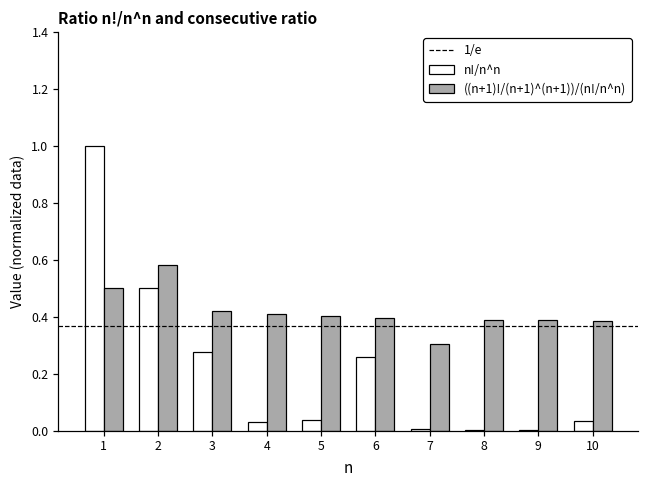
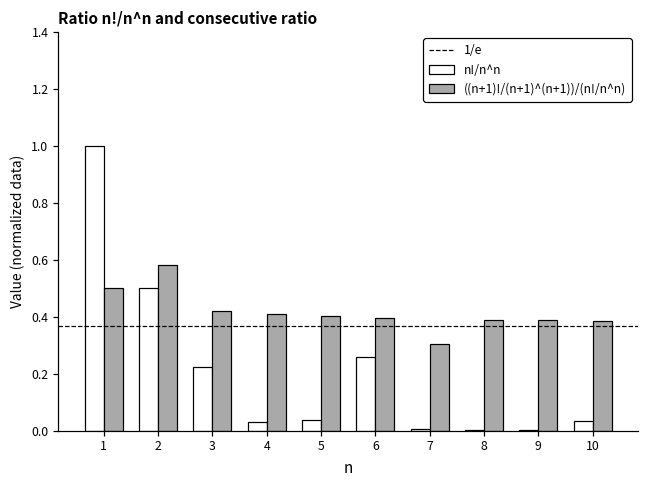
  {
    "n!/n^n": {
      "1": 1.00,
      "2": 0.50,
-     "3": 0.27,
+     "3": 0.22,
      "4": 0.03,
      "5": 0.04,
      "6": 0.26,
      "10": 0.03
    },
    "((n+1)!/(n+1)^(n+1))/(n!/n^n)": {
      "1": 0.50,
      "2": 0.58,
      "3": 0.42,
      "4": 0.41,
      "5": 0.40,
      "6": 0.40,
      "7": 0.30,
      "8": 0.39,
      "9": 0.39,
      "10": 0.39
    }
  }
